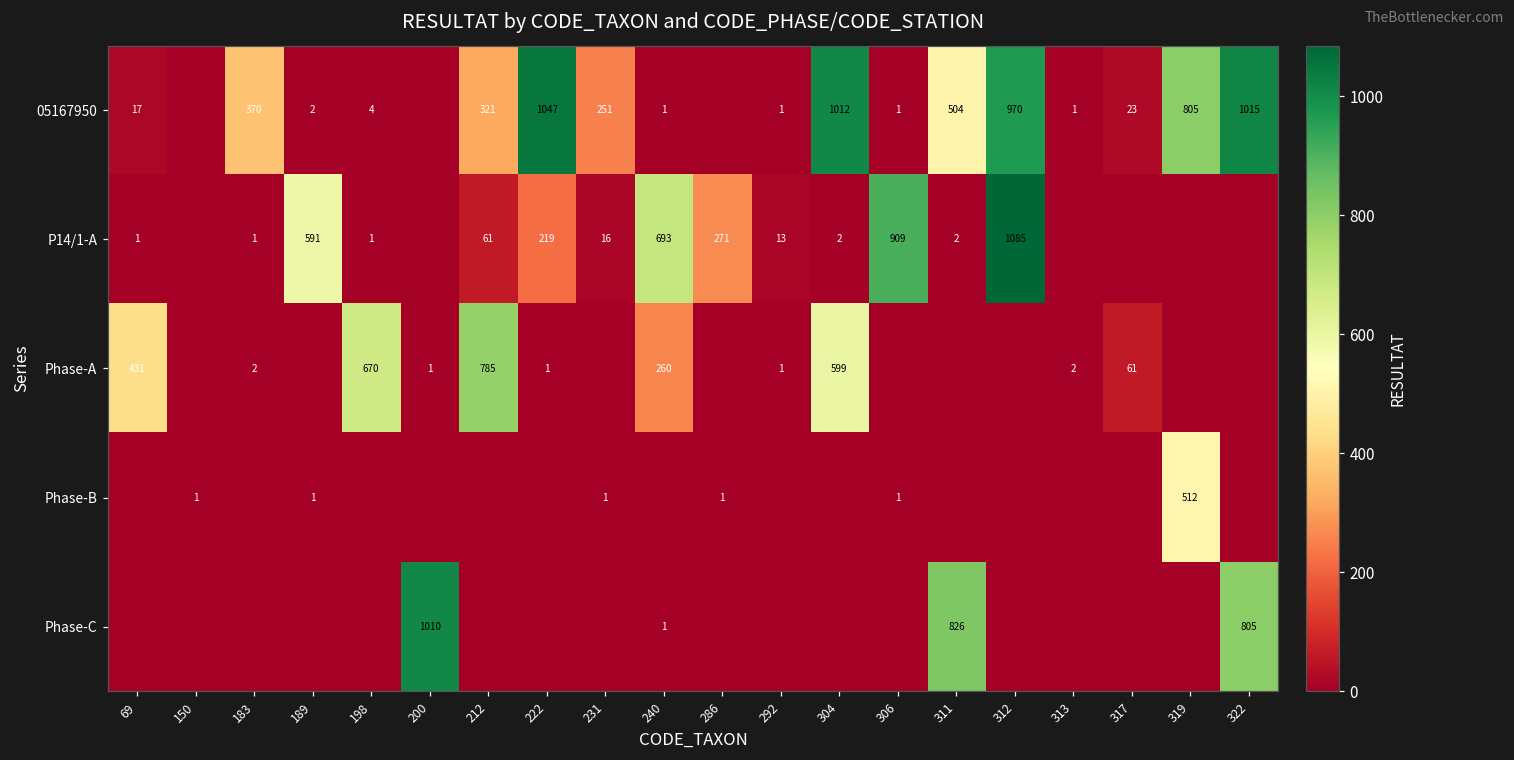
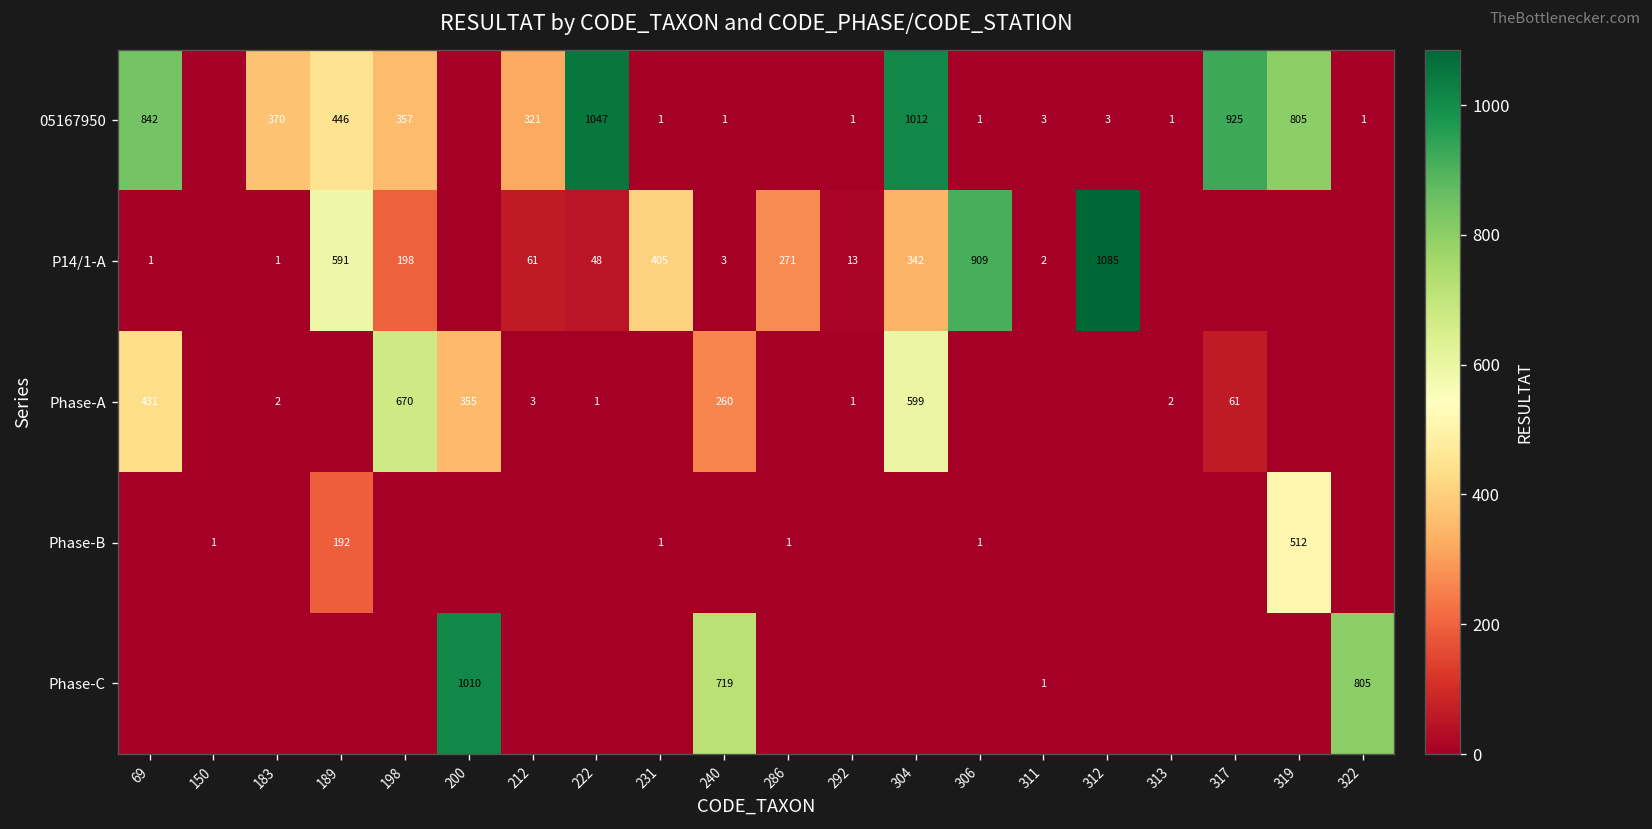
  {
    "05167950": {
-     "69": 17,
+     "69": 842,
      "183": 370,
-     "189": 2,
-     "198": 4,
+     "189": 446,
+     "198": 357,
      "212": 321,
      "222": 1047,
-     "231": 251,
+     "231": 1,
      "240": 1,
      "292": 1,
      "304": 1012,
      "306": 1,
-     "311": 504,
-     "312": 970,
+     "311": 3,
+     "312": 3,
      "313": 1,
-     "317": 23,
+     "317": 925,
      "319": 805,
-     "322": 1015
+     "322": 1
    },
    "P14/1-A": {
      "69": 1,
      "183": 1,
      "189": 591,
-     "198": 1,
+     "198": 198,
      "212": 61,
-     "222": 219,
-     "231": 16,
-     "240": 693,
+     "222": 48,
+     "231": 405,
+     "240": 3,
      "286": 271,
      "292": 13,
-     "304": 2,
+     "304": 342,
      "306": 909,
      "311": 2,
      "312": 1085
    },
    "Phase-A": {
      "69": 431,
      "183": 2,
      "198": 670,
-     "200": 1,
-     "212": 785,
+     "200": 355,
+     "212": 3,
      "222": 1,
      "240": 260,
      "292": 1,
      "304": 599,
      "313": 2,
      "317": 61
    },
    "Phase-B": {
      "150": 1,
-     "189": 1,
+     "189": 192,
      "231": 1,
      "286": 1,
      "306": 1,
      "319": 512
    },
    "Phase-C": {
      "200": 1010,
-     "240": 1,
-     "311": 826,
+     "240": 719,
+     "311": 1,
      "322": 805
    }
  }
